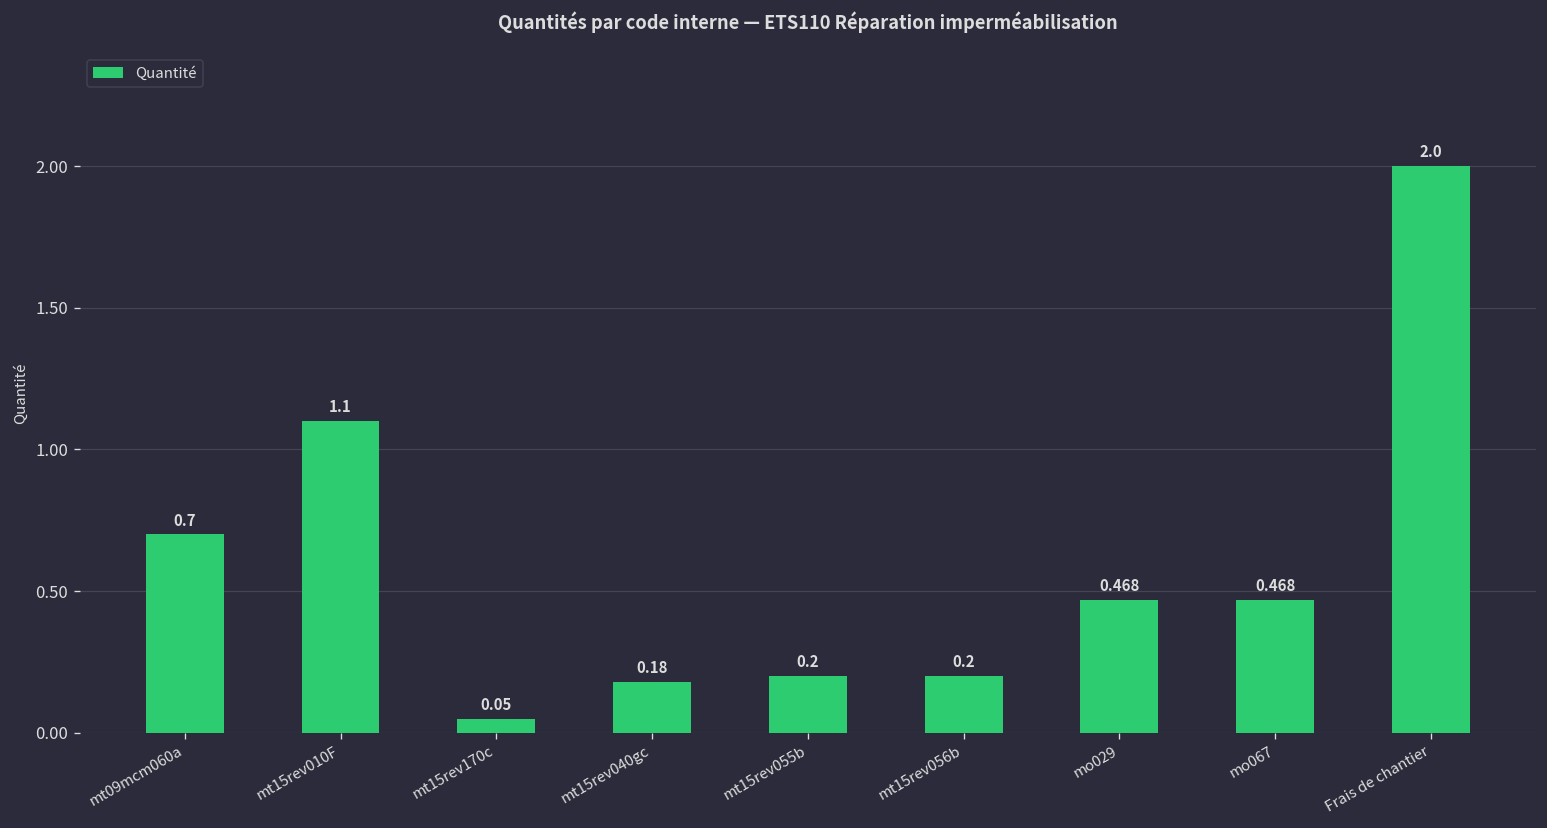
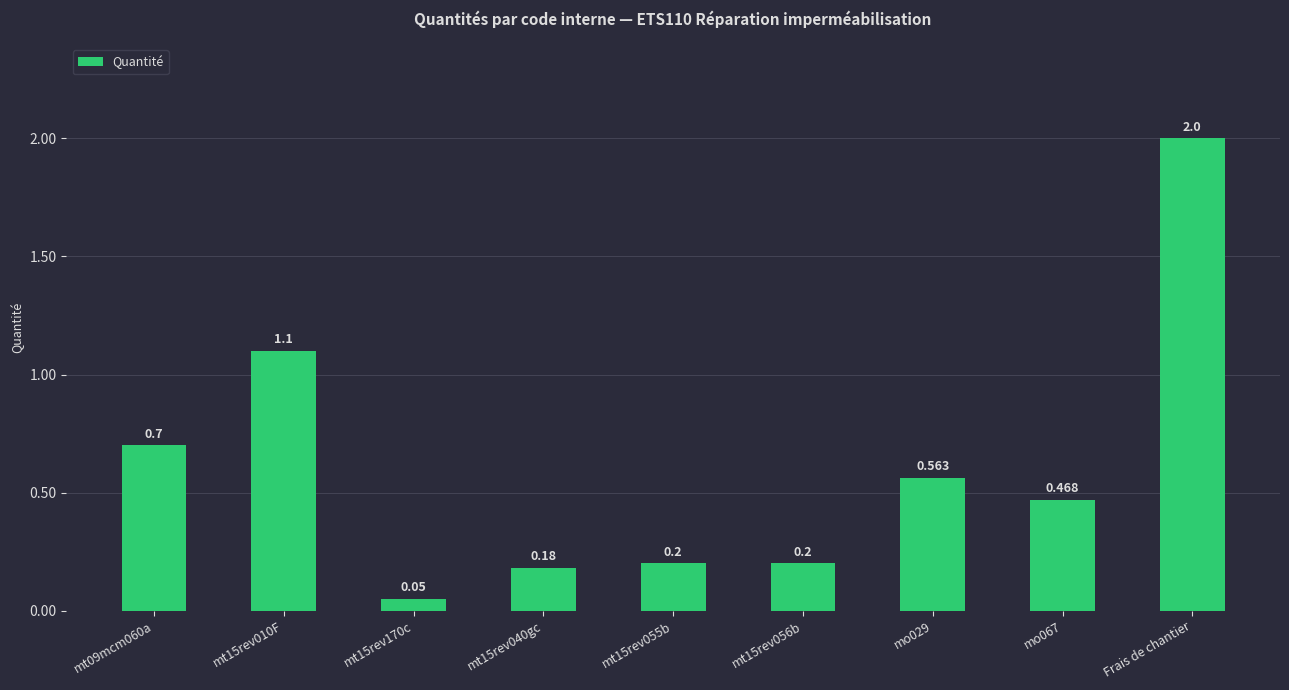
  {
    "mt09mcm060a": 0.7,
    "mt15rev010F": 1.1,
    "mt15rev170c": 0.05,
    "mt15rev040gc": 0.18,
    "mt15rev055b": 0.2,
    "mt15rev056b": 0.2,
-   "mo029": 0.468,
+   "mo029": 0.563,
    "mo067": 0.468,
    "Frais de chantier": 2.0
  }
